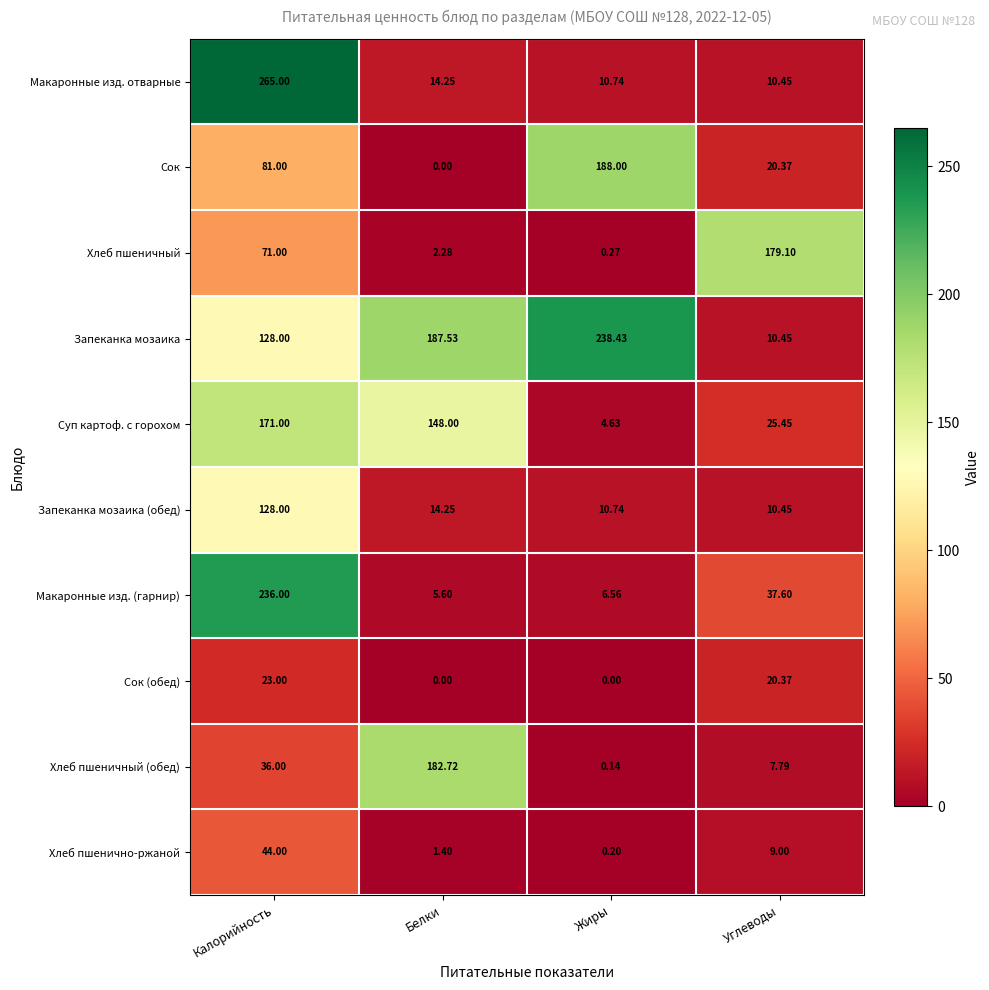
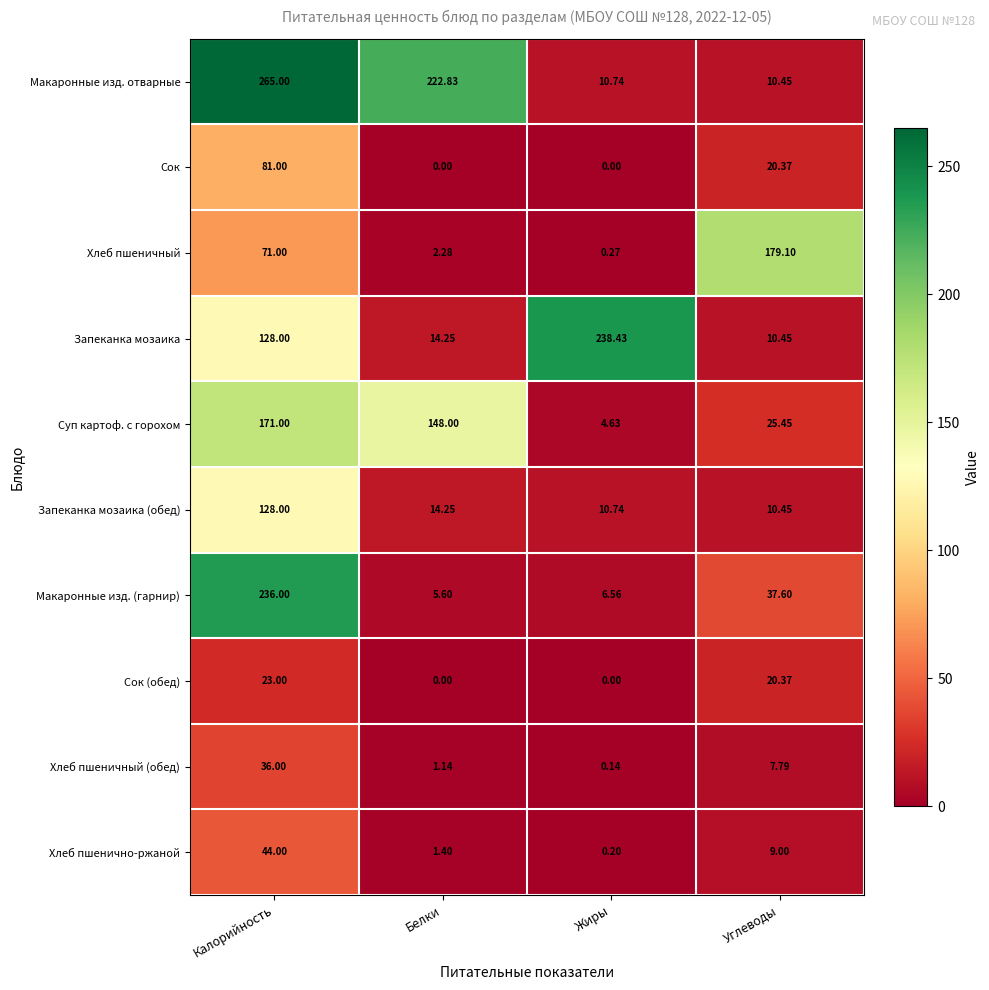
  {
    "Макаронные изд. отварные": {
      "Калорийность": 265.00,
-     "Белки": 14.25,
+     "Белки": 222.83,
      "Жиры": 10.74,
      "Углеводы": 10.45
    },
    "Сок": {
      "Калорийность": 81.00,
      "Белки": 0.00,
-     "Жиры": 188.00,
+     "Жиры": 0.00,
      "Углеводы": 20.37
    },
    "Хлеб пшеничный": {
      "Калорийность": 71.00,
      "Белки": 2.28,
      "Жиры": 0.27,
      "Углеводы": 179.10
    },
    "Запеканка мозаика": {
      "Калорийность": 128.00,
-     "Белки": 187.53,
+     "Белки": 14.25,
      "Жиры": 238.43,
      "Углеводы": 10.45
    },
    "Суп картоф. с горохом": {
      "Калорийность": 171.00,
      "Белки": 148.00,
      "Жиры": 4.63,
      "Углеводы": 25.45
    },
    "Запеканка мозаика (обед)": {
      "Калорийность": 128.00,
      "Белки": 14.25,
      "Жиры": 10.74,
      "Углеводы": 10.45
    },
    "Макаронные изд. (гарнир)": {
      "Калорийность": 236.00,
      "Белки": 5.60,
      "Жиры": 6.56,
      "Углеводы": 37.60
    },
    "Сок (обед)": {
      "Калорийность": 23.00,
      "Белки": 0.00,
      "Жиры": 0.00,
      "Углеводы": 20.37
    },
    "Хлеб пшеничный (обед)": {
      "Калорийность": 36.00,
-     "Белки": 182.72,
+     "Белки": 1.14,
      "Жиры": 0.14,
      "Углеводы": 7.79
    },
    "Хлеб пшенично-ржаной": {
      "Калорийность": 44.00,
      "Белки": 1.40,
      "Жиры": 0.20,
      "Углеводы": 9.00
    }
  }
